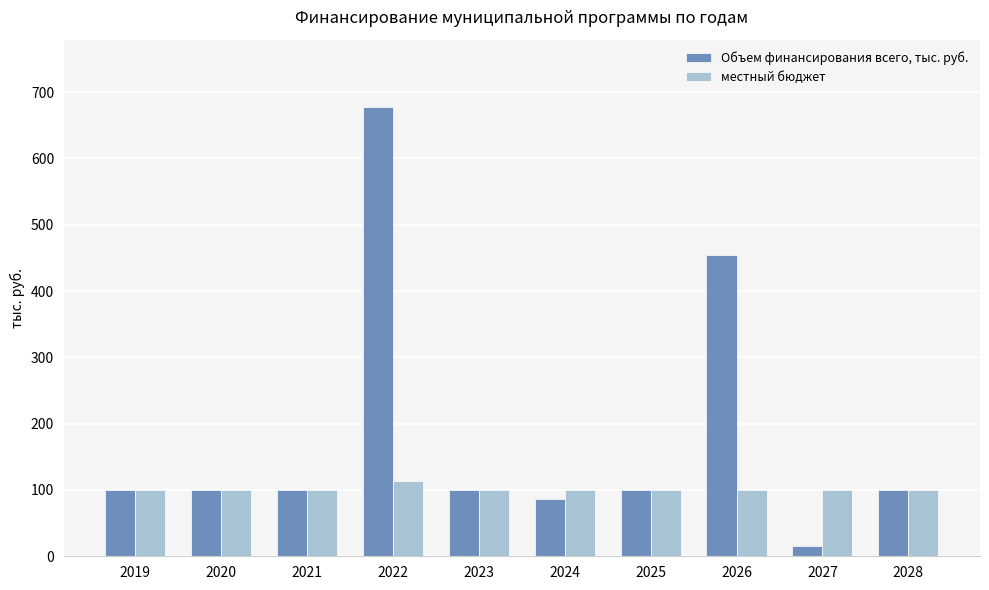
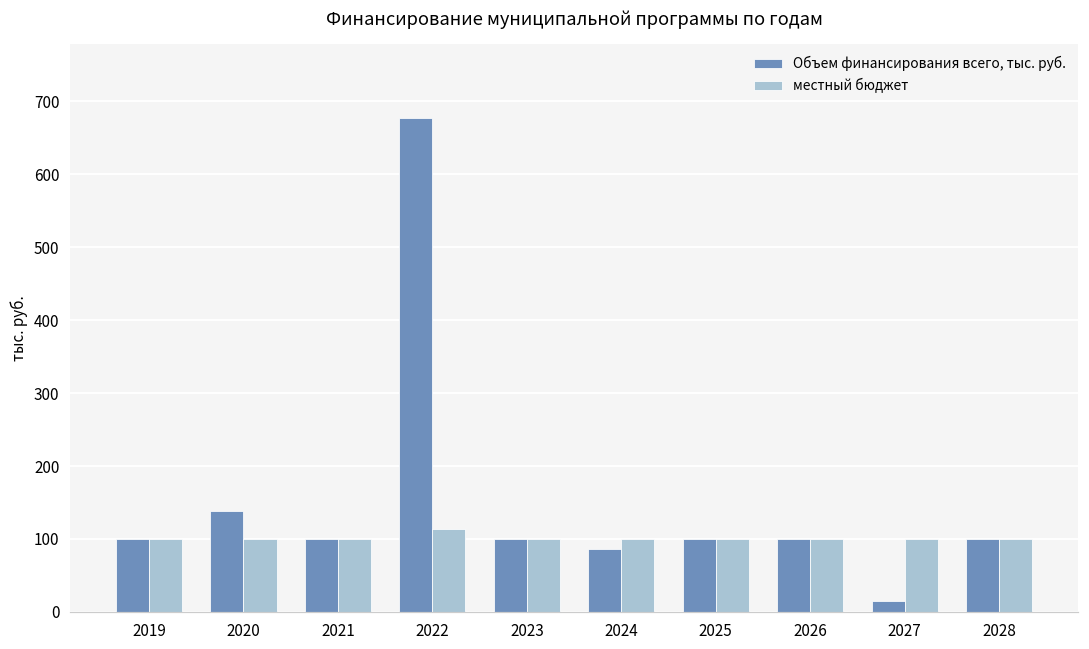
  {
    "Объем финансирования всего, тыс. руб.": {
      "2019": 100,
-     "2020": 100,
+     "2020": 140,
      "2021": 100,
      "2022": 680,
      "2023": 100,
      "2024": 90,
      "2025": 100,
-     "2026": 450,
+     "2026": 100,
      "2027": 20,
      "2028": 100
    },
    "местный бюджет": {
      "2019": 100,
      "2020": 100,
      "2021": 100,
      "2022": 110,
      "2023": 100,
      "2024": 100,
      "2025": 100,
      "2026": 100,
      "2027": 100,
      "2028": 100
    }
  }
